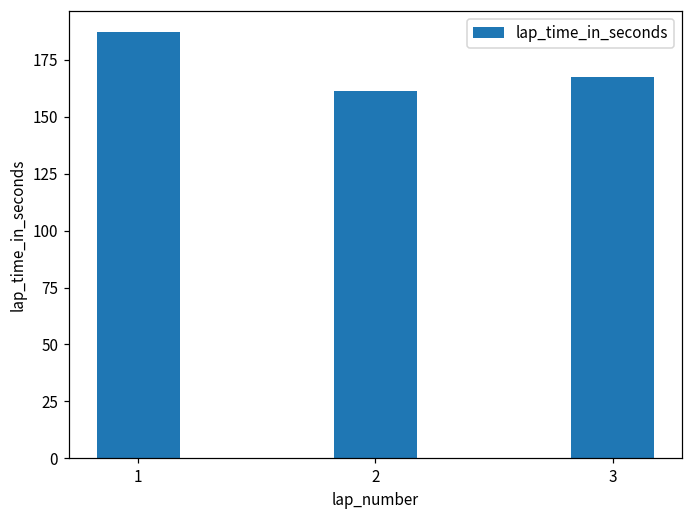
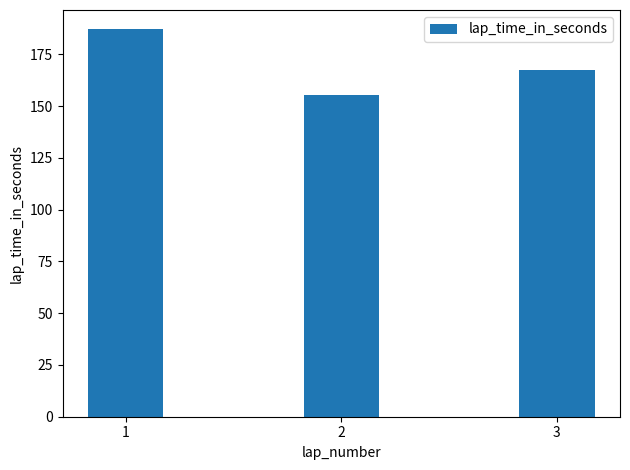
  {
    "1": 187,
-   "2": 161,
+   "2": 155,
    "3": 168
  }
